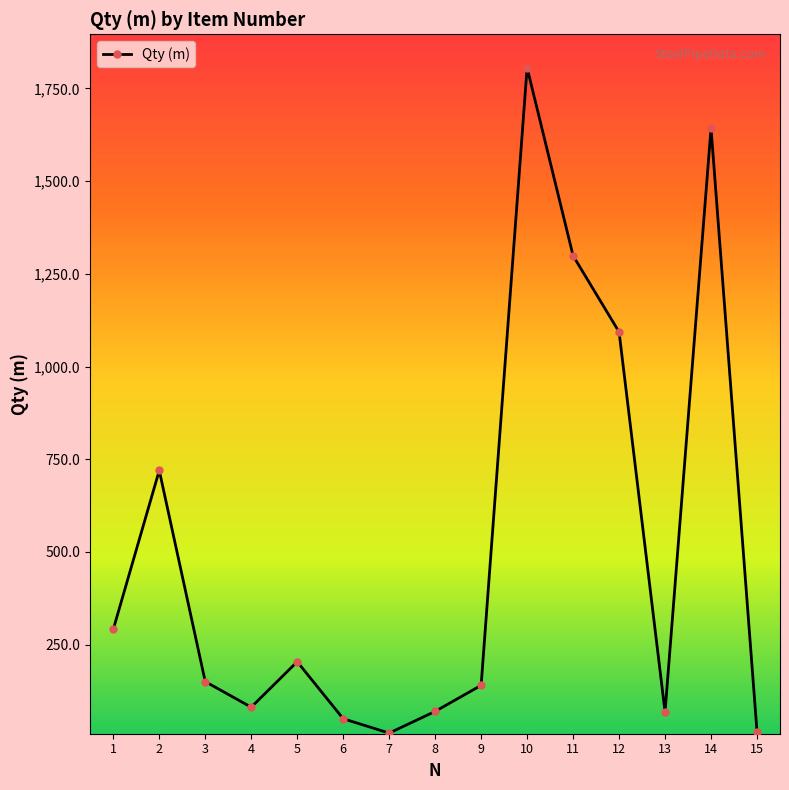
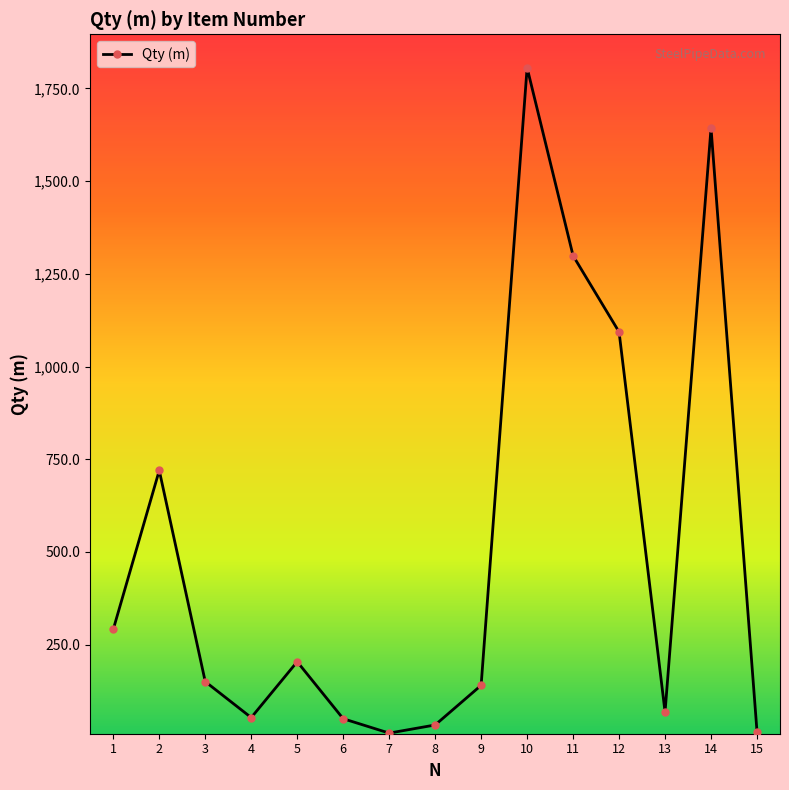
  {
    "1": "290",
    "2": "720",
    "3": "150",
-   "4": "80",
+   "4": "50",
    "5": "200",
    "6": "50",
    "7": "10",
-   "8": "70",
+   "8": "30",
    "9": "140",
    "10": "1,810",
    "11": "1,300",
    "12": "1,090",
    "13": "70",
    "14": "1,640",
    "15": "10"
  }
